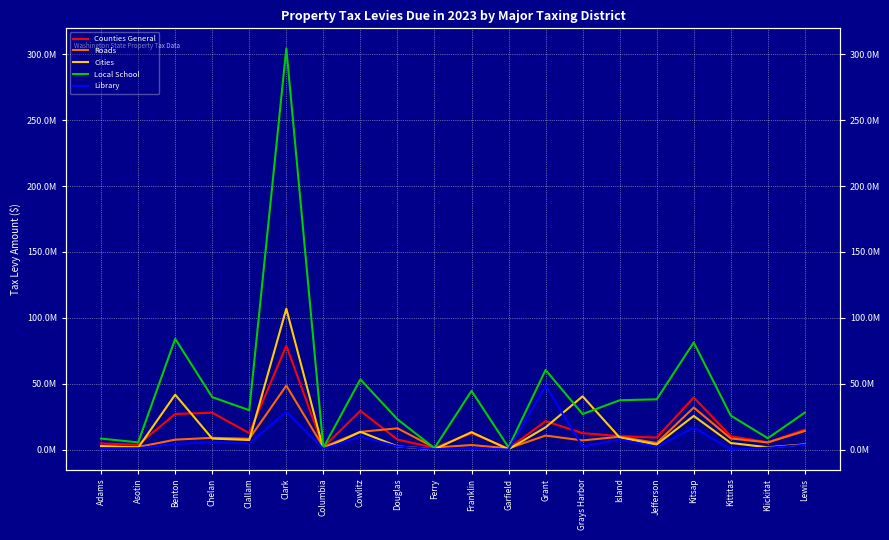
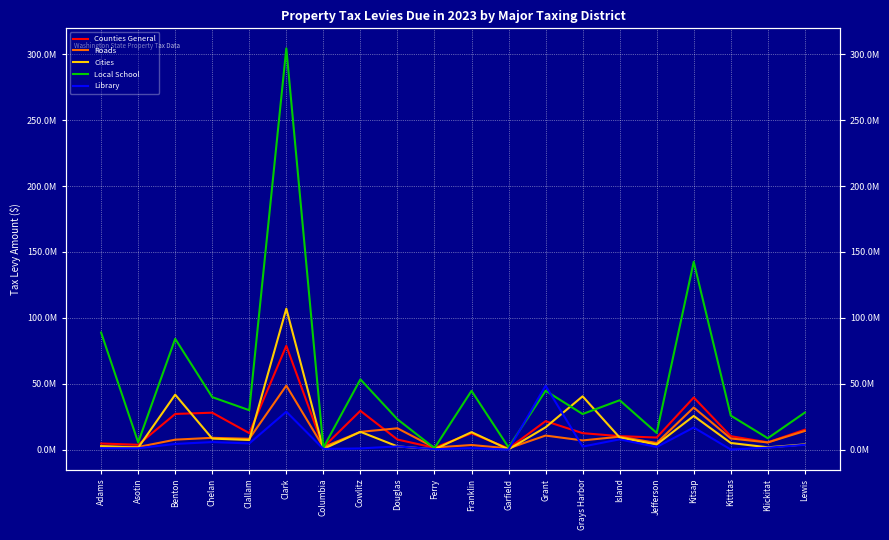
  {
    "Counties General": {
      "Adams": 5000000,
      "Benton": 27000000,
      "Chelan": 28000000,
      "Clallam": 12000000,
      "Clark": 79000000,
      "Cowlitz": 29000000,
      "Douglas": 8000000,
      "Grant": 22000000,
      "Grays Harbor": 12000000,
      "Jefferson": 9000000,
      "Kitsap": 40000000
    },
    "Roads": {
      "Benton": 8000000,
      "Clark": 49000000,
      "Douglas": 16000000,
      "Franklin": 3000000,
      "Grant": 11000000,
      "Grays Harbor": 7000000,
      "Kitsap": 32000000
    },
    "Cities": {
      "Benton": 42000000,
      "Clark": 107000000,
      "Grant": 17000000,
      "Grays Harbor": 40000000,
      "Kitsap": 26000000,
      "Kittitas": 5000000
    },
    "Local School": {
-     "Adams": 8000000,
+     "Adams": 89000000,
      "Benton": 84000000,
      "Chelan": 40000000,
      "Clallam": 30000000,
      "Clark": 305000000,
      "Cowlitz": 53000000,
      "Douglas": 23000000,
      "Franklin": 45000000,
-     "Grant": 60000000,
+     "Grant": 45000000,
      "Grays Harbor": 27000000,
      "Island": 37000000,
-     "Jefferson": 38000000,
-     "Kitsap": 81000000,
+     "Jefferson": 13000000,
+     "Kitsap": 143000000,
      "Kittitas": 26000000,
      "Klickitat": 9000000,
      "Lewis": 28000000
    },
    "Library": {
      "Benton": 4000000,
      "Chelan": 6000000,
      "Clallam": 5000000,
      "Clark": 29000000,
-     "Cowlitz": 10000000,
+     "Cowlitz": 1000000,
      "Franklin": 1000000,
      "Grant": 48000000,
      "Grays Harbor": 2000000,
      "Kitsap": 17000000,
      "Kittitas": 0
    }
  }
